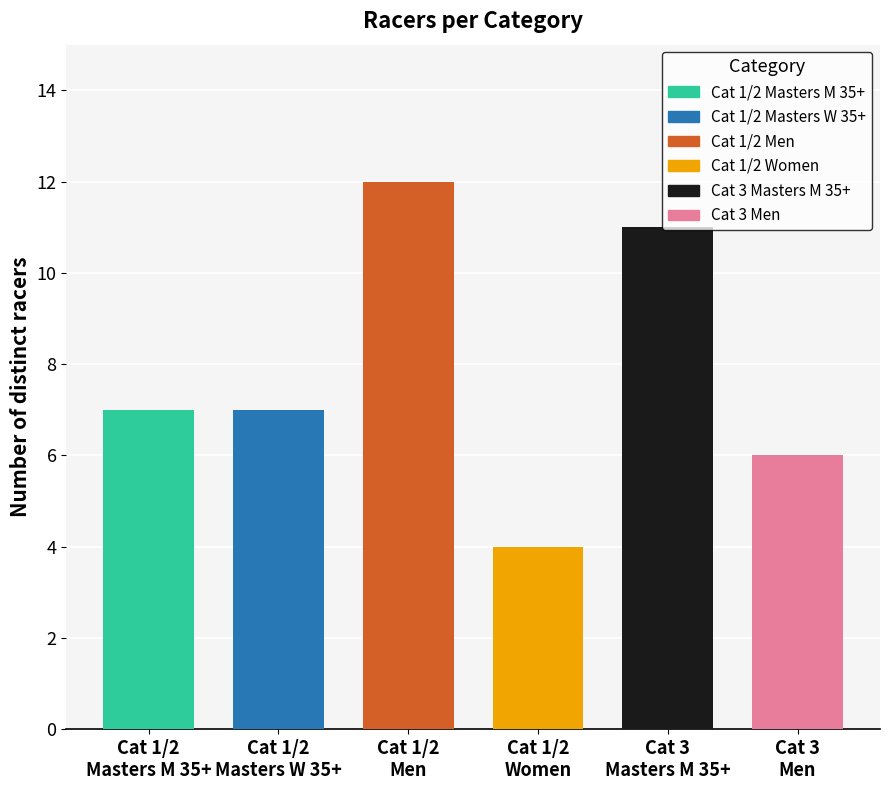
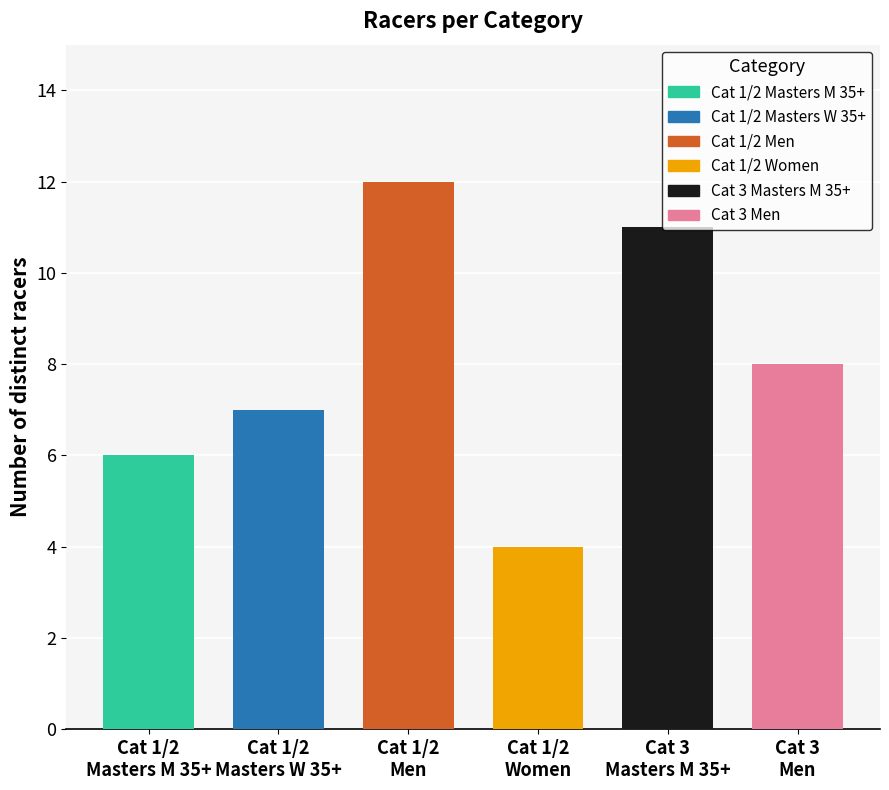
  {
-   "Cat 1/2 Masters M 35+": 7,
+   "Cat 1/2 Masters M 35+": 6,
    "Cat 1/2 Masters W 35+": 7,
    "Cat 1/2 Men": 12,
    "Cat 1/2 Women": 4,
-   "Cat 3 Men": 6
+   "Cat 3 Men": 8
  }
